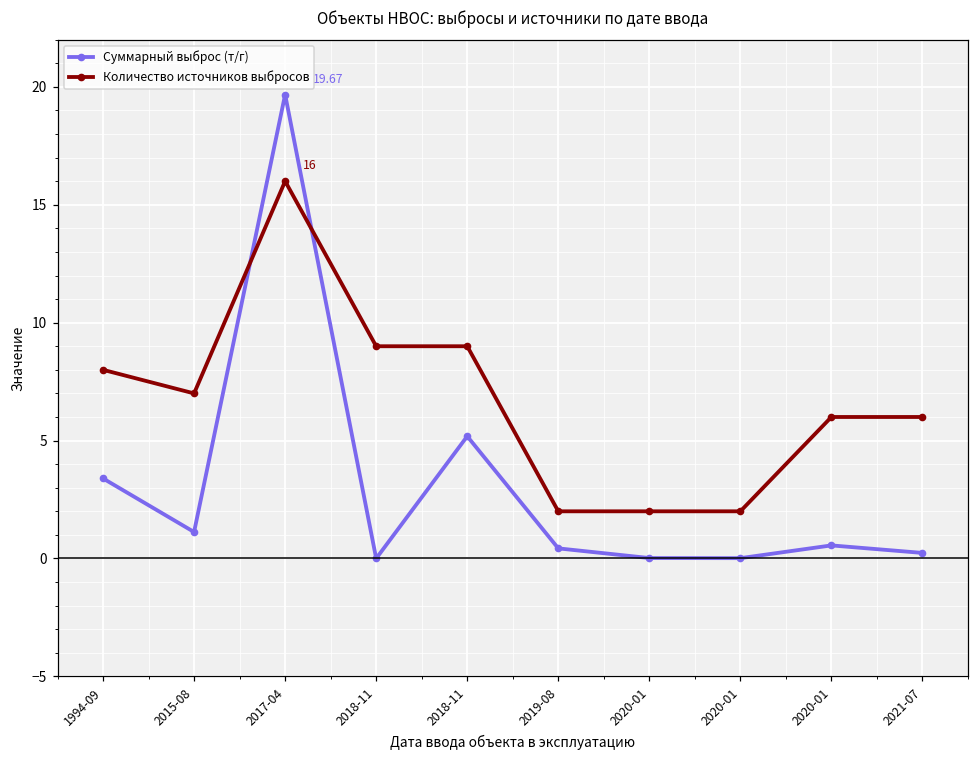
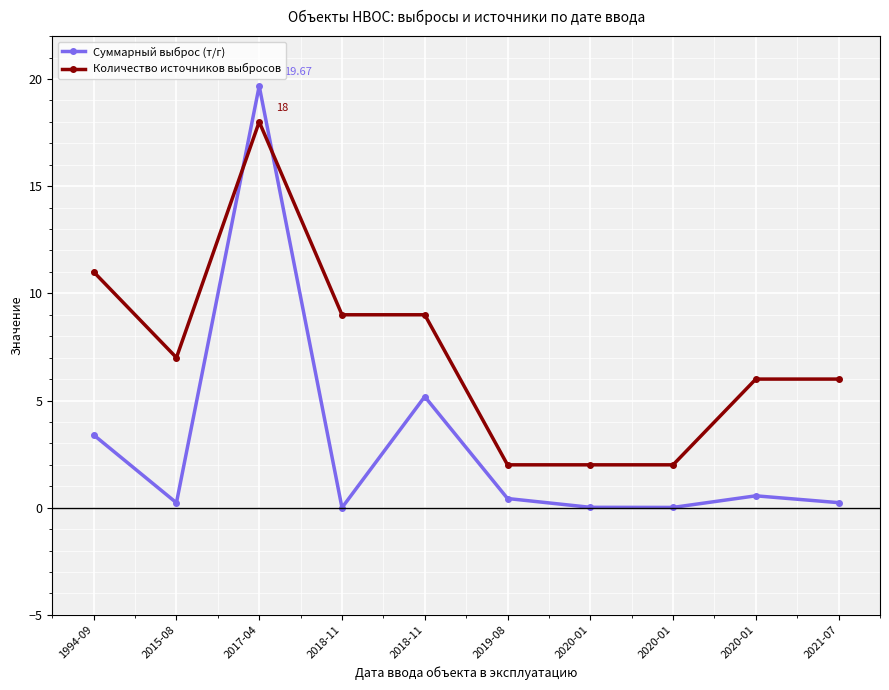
  {
    "Суммарный выброс (т/г)": {
      "1994-09": 3.4,
-     "2015-08": 1.1,
+     "2015-08": 0.2,
      "2017-04": 19.7,
      "2019-08": 0.4,
      "2021-07": 0.2
    },
    "Количество источников выбросов": {
-     "1994-09": 8,
-     "2017-04": 16
+     "1994-09": 11,
+     "2017-04": 18
    }
  }
